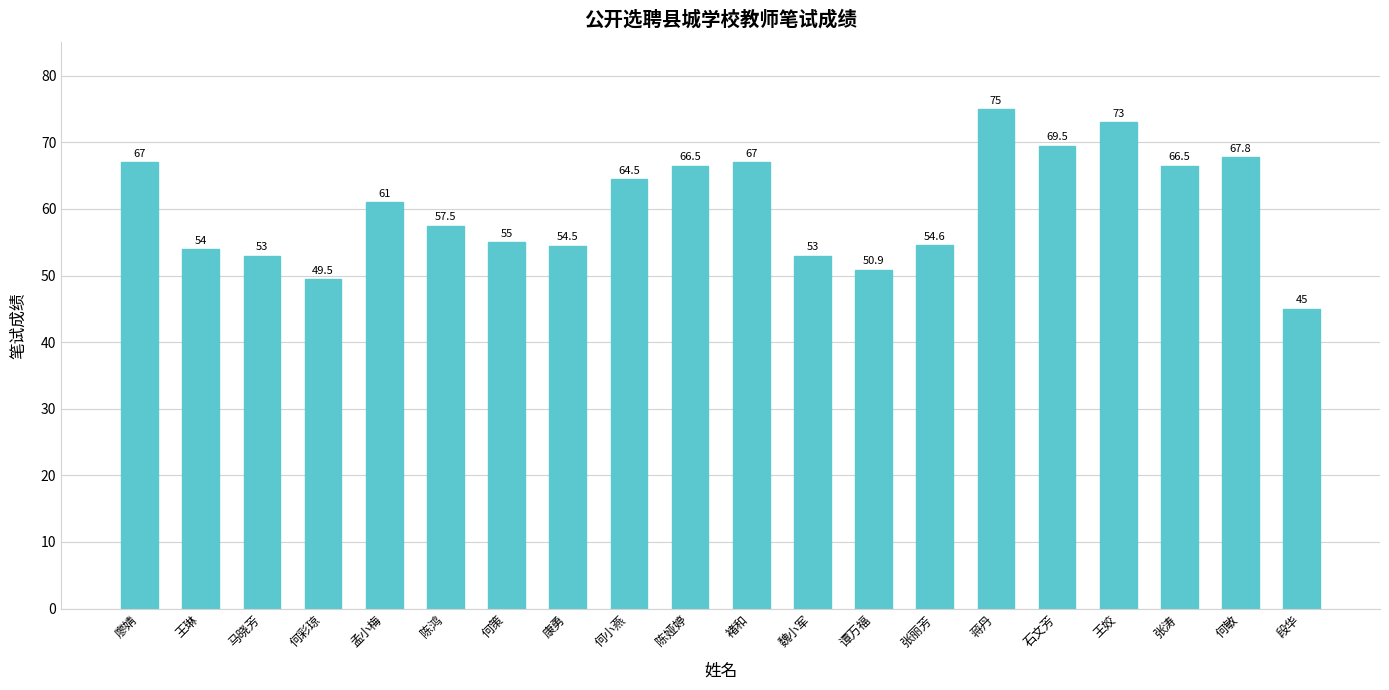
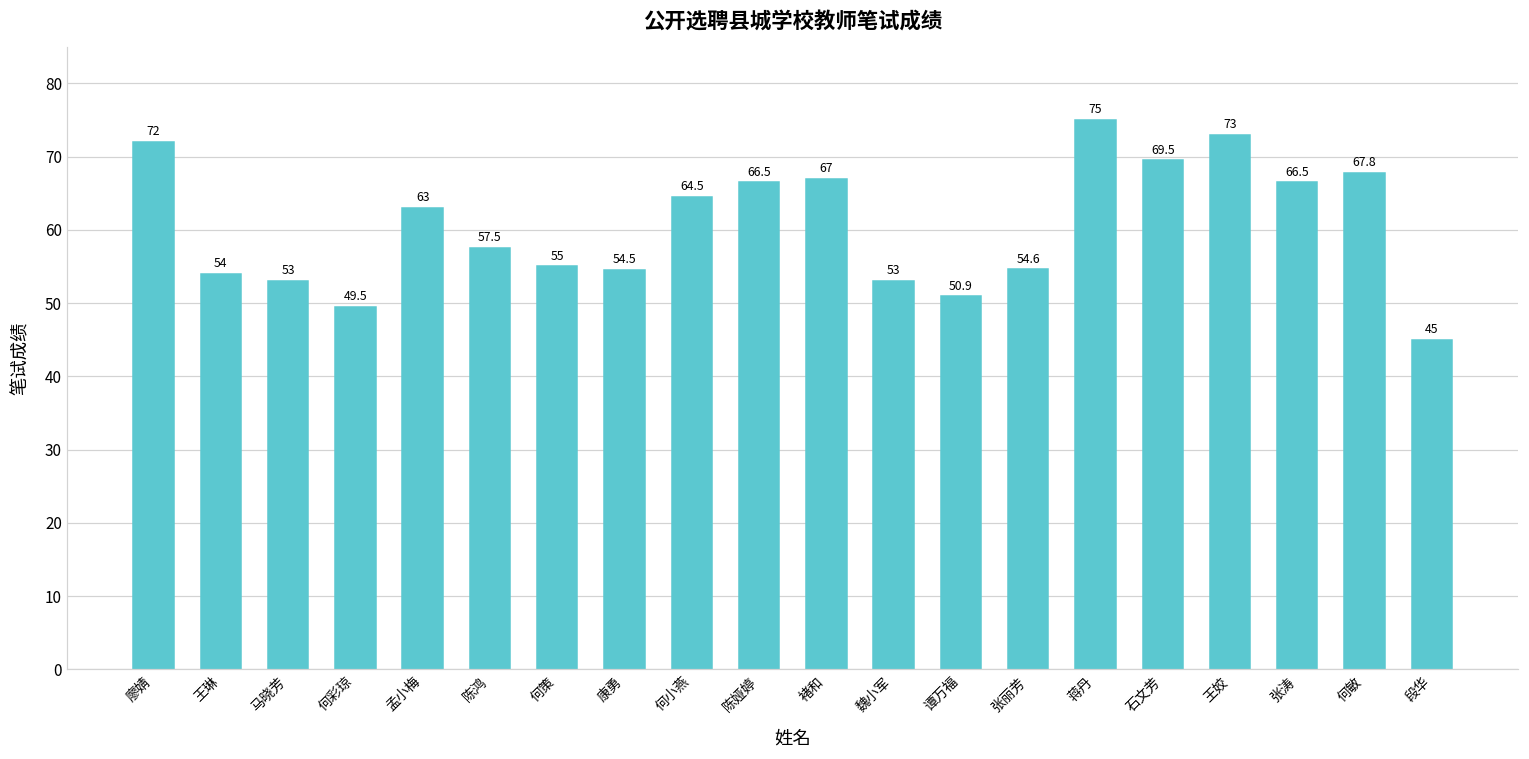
  {
-   "廖婧": 67,
+   "廖婧": 72,
    "王琳": 54,
    "马晓芳": 53,
    "何彩琼": 49.5,
-   "孟小梅": 61,
+   "孟小梅": 63,
    "陈鸿": 57.5,
    "何策": 55,
    "康勇": 54.5,
    "何小燕": 64.5,
    "陈娅婷": 66.5,
    "褚和": 67,
    "魏小军": 53,
    "谭万福": 50.9,
    "张丽芳": 54.6,
    "蒋丹": 75,
    "石文芳": 69.5,
    "王姣": 73,
    "张涛": 66.5,
    "何敏": 67.8,
    "段华": 45
  }
